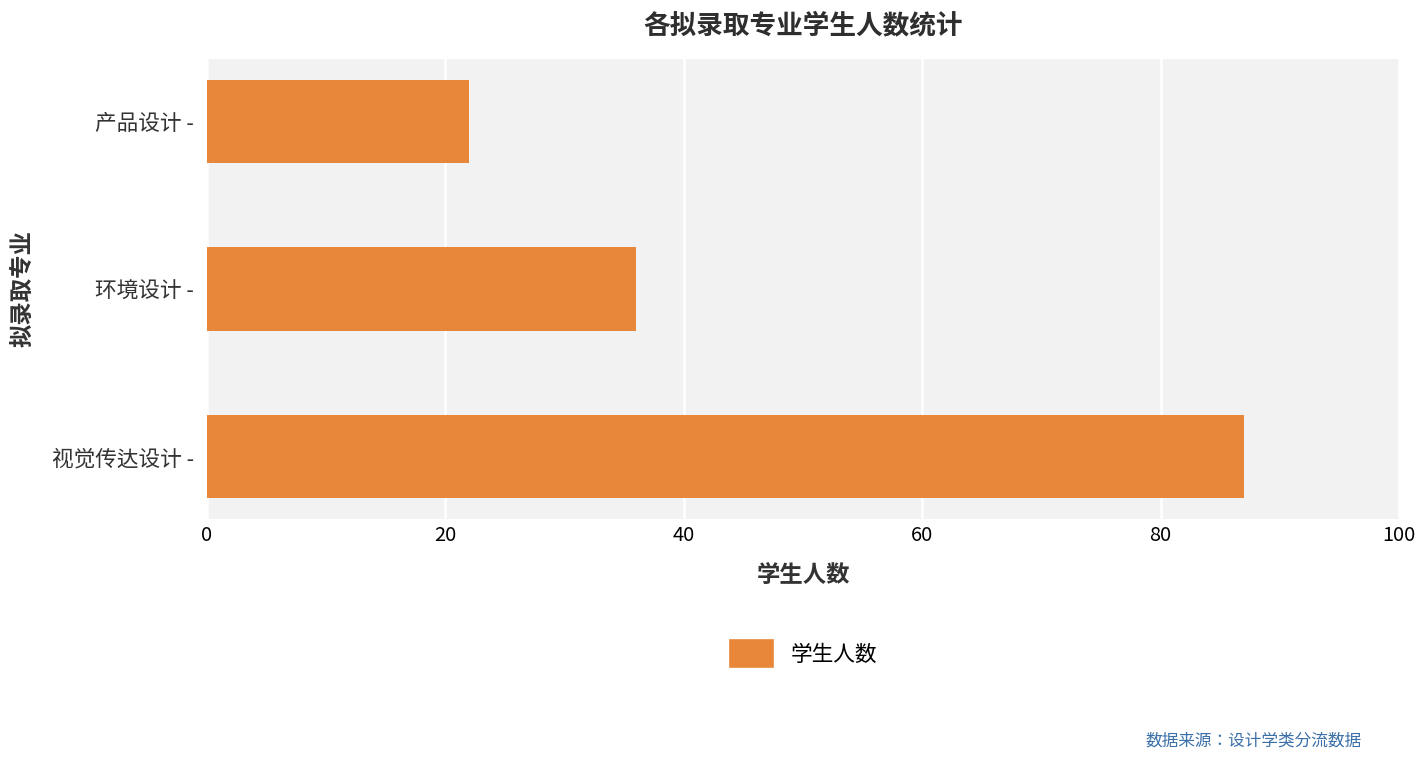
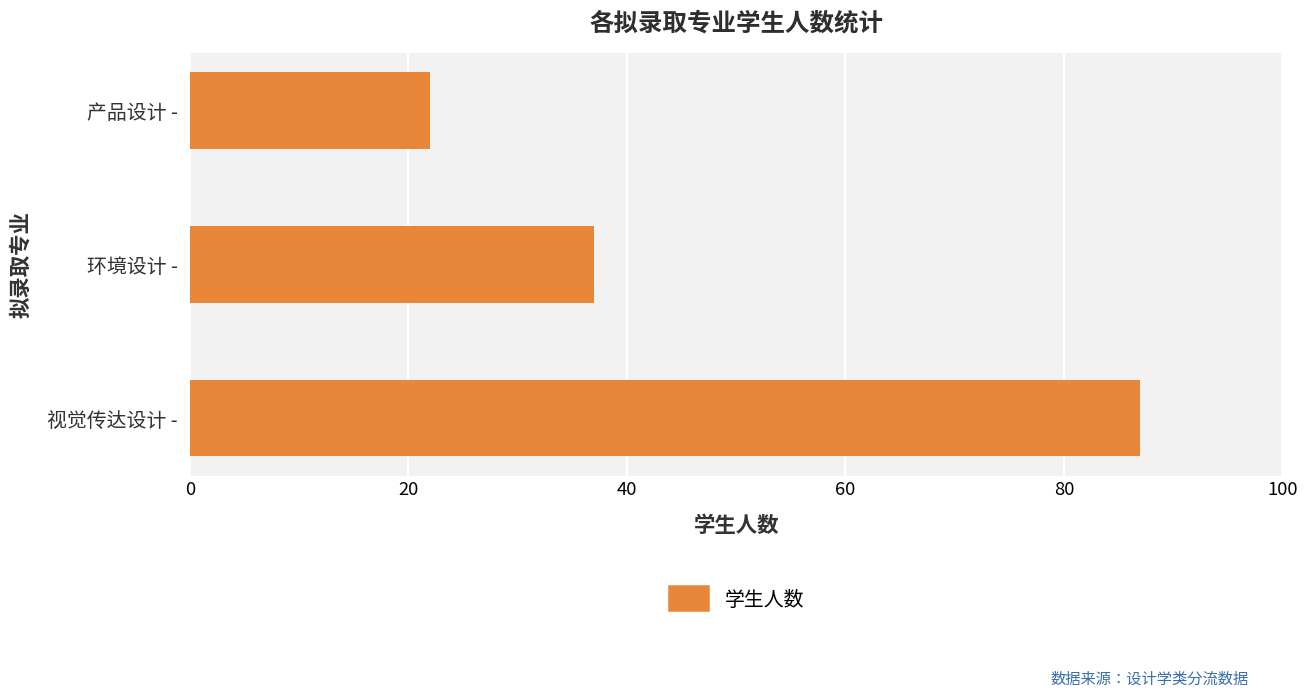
  {
    "产品设计 -": 22,
-   "环境设计 -": 36,
+   "环境设计 -": 37,
    "视觉传达设计 -": 87
  }
